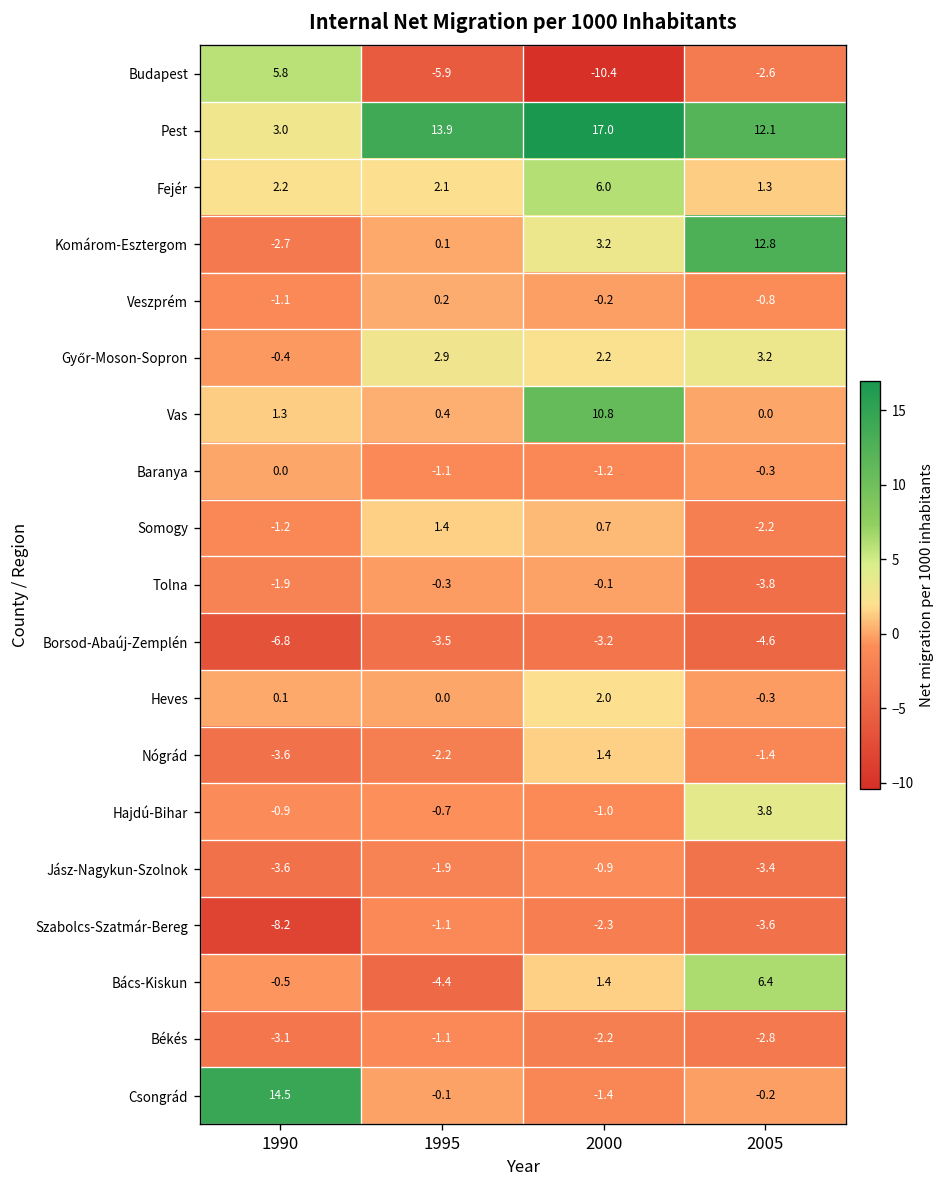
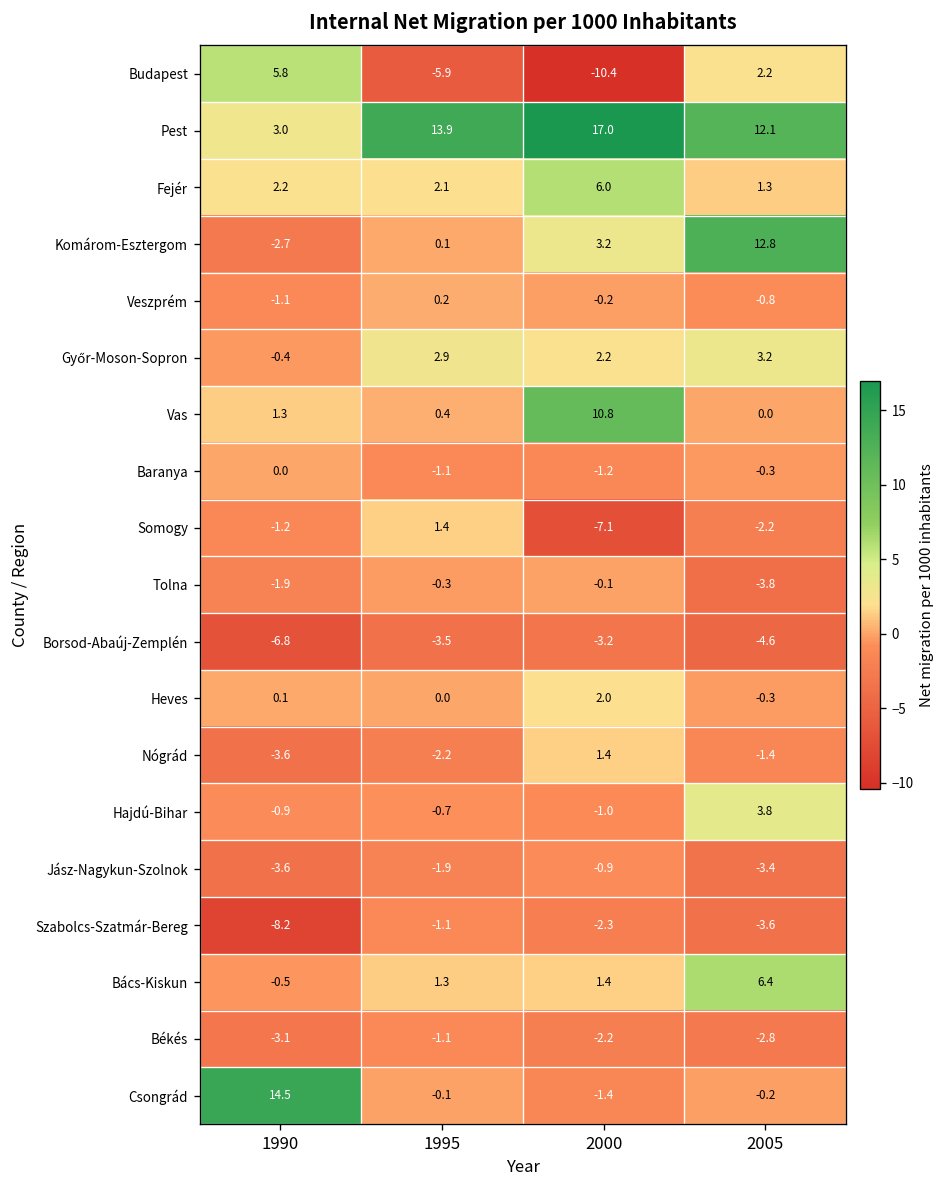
  {
    "Budapest": {
      "1990": 5.8,
      "1995": -5.9,
      "2000": -10.4,
-     "2005": -2.6
+     "2005": 2.2
    },
    "Pest": {
      "1990": 3.0,
      "1995": 13.9,
      "2000": 17.0,
      "2005": 12.1
    },
    "Fejér": {
      "1990": 2.2,
      "1995": 2.1,
      "2000": 6.0,
      "2005": 1.3
    },
    "Komárom-Esztergom": {
      "1990": -2.7,
      "1995": 0.1,
      "2000": 3.2,
      "2005": 12.8
    },
    "Veszprém": {
      "1990": -1.1,
      "1995": 0.2,
      "2000": -0.2,
      "2005": -0.8
    },
    "Győr-Moson-Sopron": {
      "1990": -0.4,
      "1995": 2.9,
      "2000": 2.2,
      "2005": 3.2
    },
    "Vas": {
      "1990": 1.3,
      "1995": 0.4,
      "2000": 10.8,
      "2005": 0.0
    },
    "Baranya": {
      "1990": 0.0,
      "1995": -1.1,
      "2000": -1.2,
      "2005": -0.3
    },
    "Somogy": {
      "1990": -1.2,
      "1995": 1.4,
-     "2000": 0.7,
+     "2000": -7.1,
      "2005": -2.2
    },
    "Tolna": {
      "1990": -1.9,
      "1995": -0.3,
      "2000": -0.1,
      "2005": -3.8
    },
    "Borsod-Abaúj-Zemplén": {
      "1990": -6.8,
      "1995": -3.5,
      "2000": -3.2,
      "2005": -4.6
    },
    "Heves": {
      "1990": 0.1,
      "1995": 0.0,
      "2000": 2.0,
      "2005": -0.3
    },
    "Nógrád": {
      "1990": -3.6,
      "1995": -2.2,
      "2000": 1.4,
      "2005": -1.4
    },
    "Hajdú-Bihar": {
      "1990": -0.9,
      "1995": -0.7,
      "2000": -1.0,
      "2005": 3.8
    },
    "Jász-Nagykun-Szolnok": {
      "1990": -3.6,
      "1995": -1.9,
      "2000": -0.9,
      "2005": -3.4
    },
    "Szabolcs-Szatmár-Bereg": {
      "1990": -8.2,
      "1995": -1.1,
      "2000": -2.3,
      "2005": -3.6
    },
    "Bács-Kiskun": {
      "1990": -0.5,
-     "1995": -4.4,
+     "1995": 1.3,
      "2000": 1.4,
      "2005": 6.4
    },
    "Békés": {
      "1990": -3.1,
      "1995": -1.1,
      "2000": -2.2,
      "2005": -2.8
    },
    "Csongrád": {
      "1990": 14.5,
      "1995": -0.1,
      "2000": -1.4,
      "2005": -0.2
    }
  }
